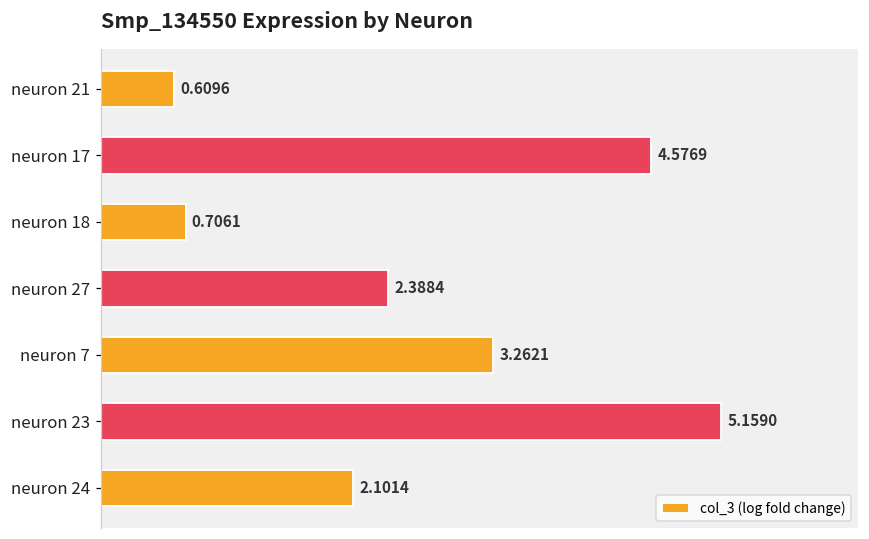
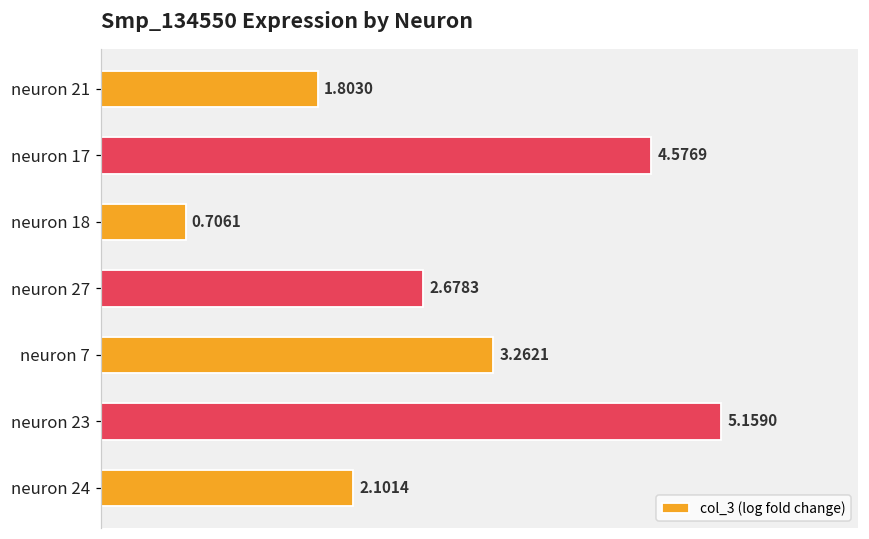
  {
-   "neuron 21": 0.6096,
+   "neuron 21": 1.8030,
    "neuron 17": 4.5769,
    "neuron 18": 0.7061,
-   "neuron 27": 2.3884,
+   "neuron 27": 2.6783,
    "neuron 7": 3.2621,
    "neuron 23": 5.1590,
    "neuron 24": 2.1014
  }
